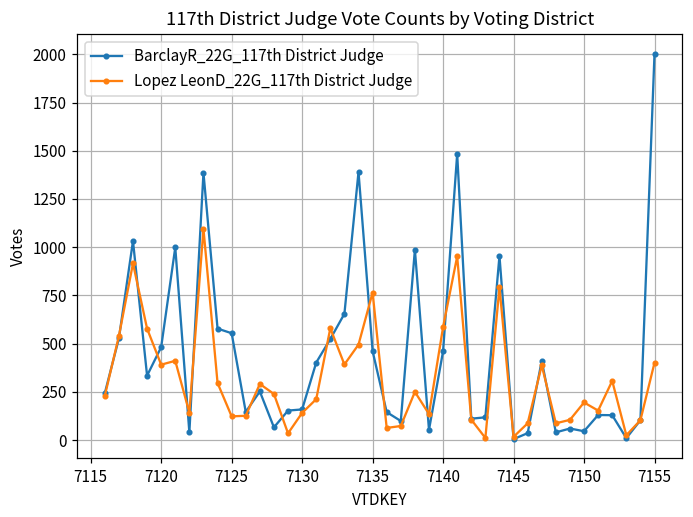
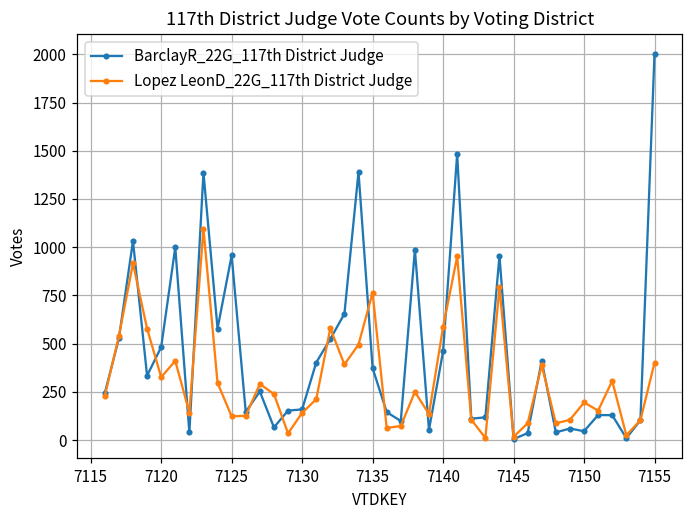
  {
    "BarclayR_22G_117th District Judge": {
      "7120": 480,
-     "7125": 550,
+     "7125": 960,
      "7130": 160,
-     "7135": 460,
+     "7135": 370,
      "7140": 460,
      "7150": 50,
      "7155": 2000
    },
    "Lopez LeonD_22G_117th District Judge": {
-     "7120": 390,
+     "7120": 330,
      "7125": 120,
      "7130": 140,
      "7135": 770,
      "7140": 590,
      "7150": 200,
      "7155": 400
    }
  }
